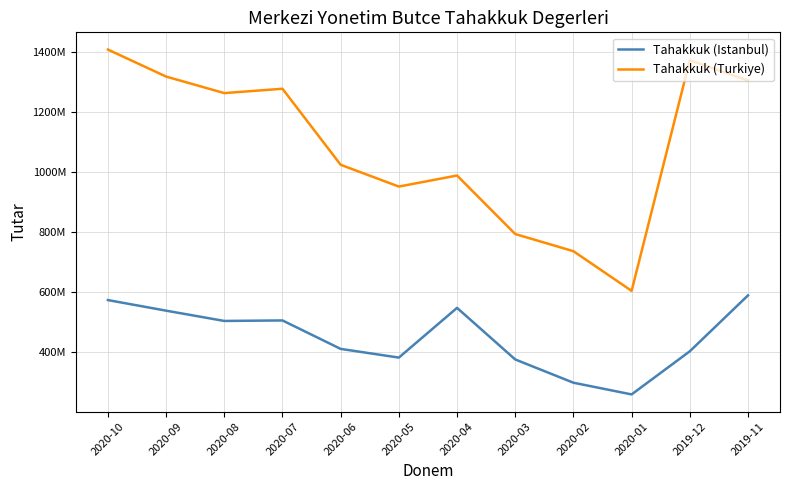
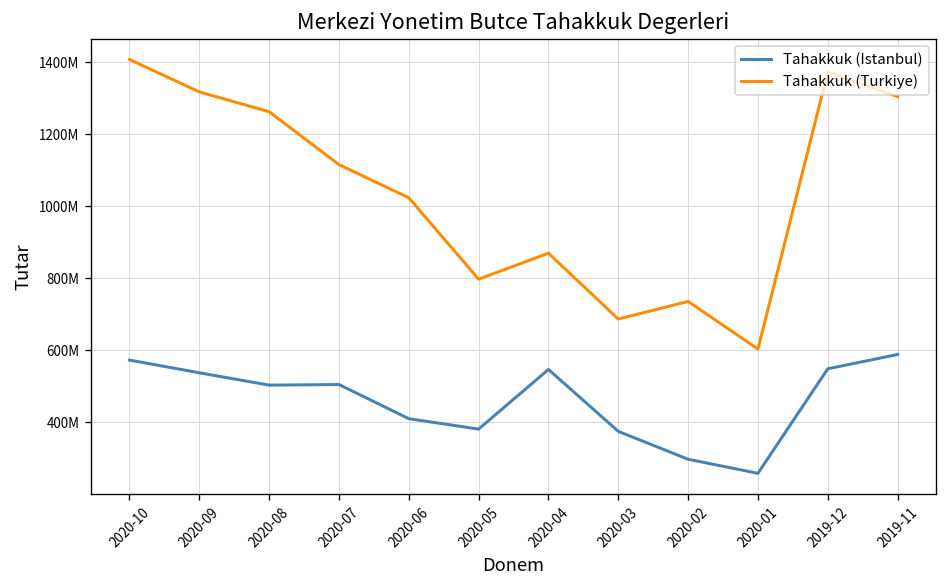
  {
    "Tahakkuk (Istanbul)": {
      "2020-10": 570000000,
      "2020-09": 540000000,
      "2020-08": 500000000,
      "2020-07": 510000000,
      "2020-06": 410000000,
      "2020-05": 380000000,
      "2020-04": 550000000,
      "2020-03": 380000000,
      "2020-02": 300000000,
      "2020-01": 260000000,
-     "2019-12": 400000000,
+     "2019-12": 550000000,
      "2019-11": 590000000
    },
    "Tahakkuk (Turkiye)": {
      "2020-10": 1410000000,
      "2020-09": 1320000000,
      "2020-08": 1260000000,
-     "2020-07": 1280000000,
+     "2020-07": 1120000000,
      "2020-06": 1020000000,
-     "2020-05": 950000000,
-     "2020-04": 990000000,
-     "2020-03": 790000000,
+     "2020-05": 800000000,
+     "2020-04": 870000000,
+     "2020-03": 690000000,
      "2020-02": 740000000,
      "2020-01": 600000000
    }
  }
